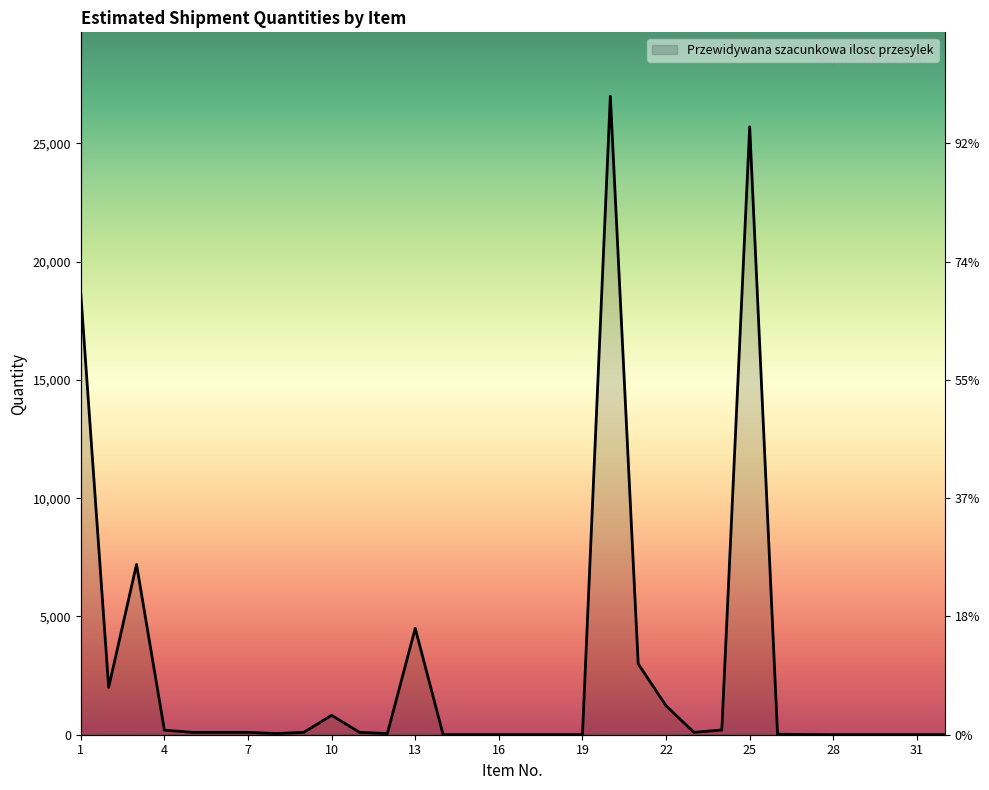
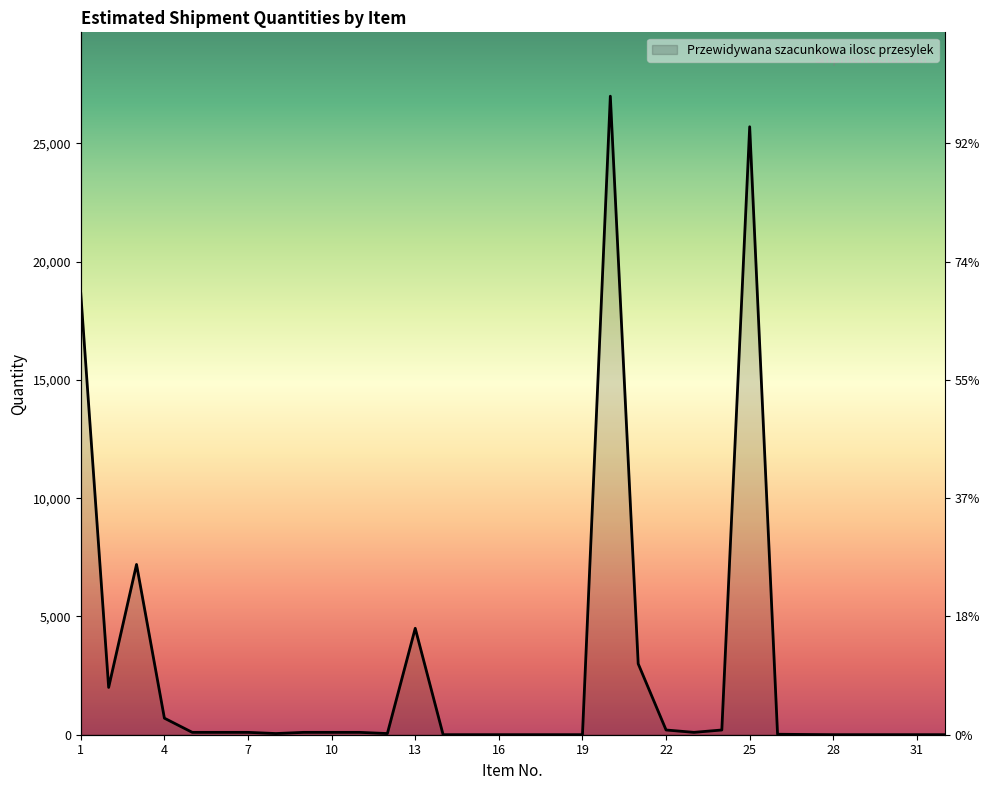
  {
    "1": "18,600",
-   "4": "200",
+   "4": "700",
    "7": "100",
-   "10": "800",
+   "10": "100",
    "13": "4,500",
    "16": "0",
    "19": "0",
-   "22": "1,200",
+   "22": "200",
    "25": "25,700",
    "28": "0",
    "31": "0"
  }
